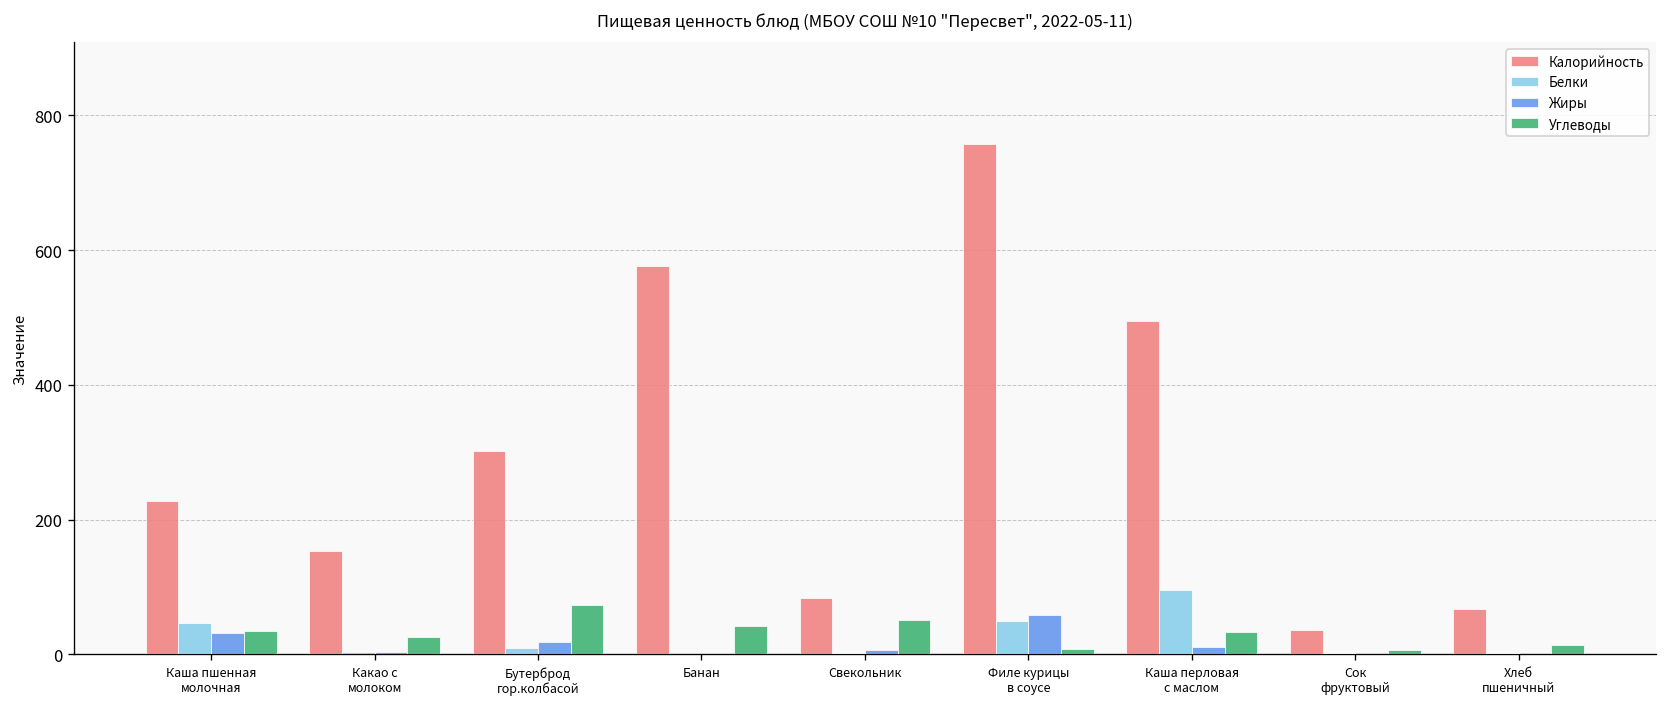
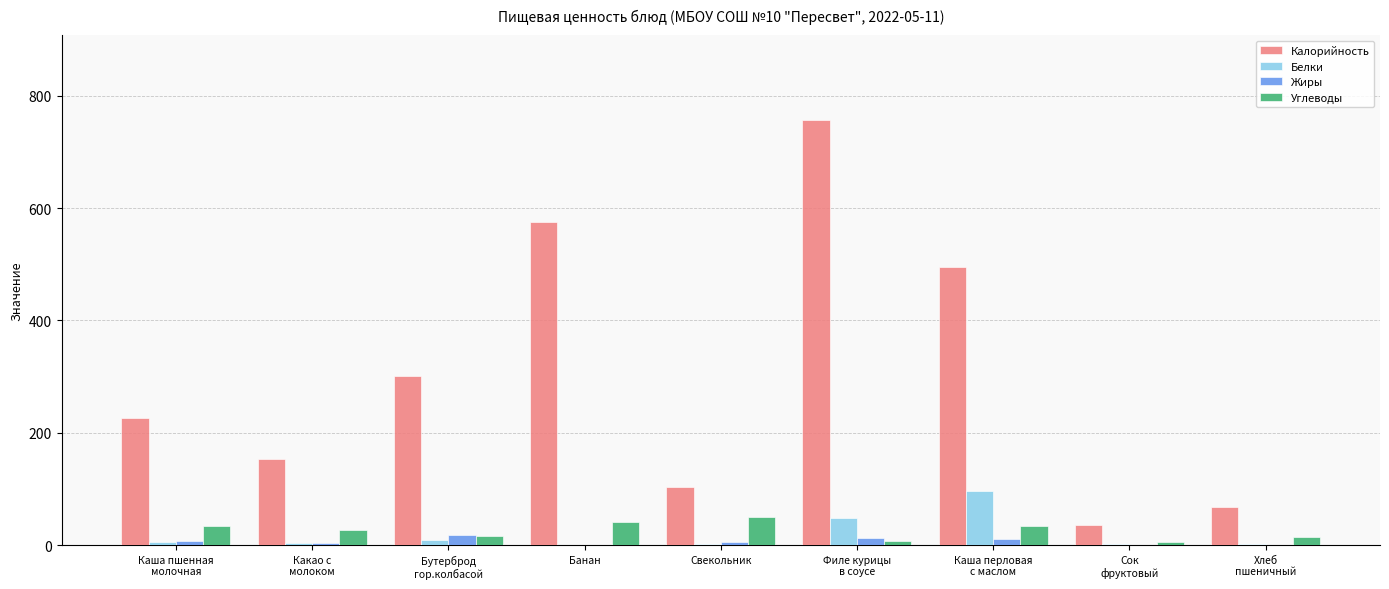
  {
    "Калорийность": {
      "Каша пшенная молочная": 230,
      "Какао с молоком": 150,
      "Бутерброд гор.колбасой": 300,
      "Банан": 580,
-     "Свекольник": 80,
+     "Свекольник": 100,
      "Филе курицы в соусе": 760,
      "Каша перловая с маслом": 500,
      "Сок фруктовый": 40,
      "Хлеб пшеничный": 70
    },
    "Белки": {
-     "Каша пшенная молочная": 50,
+     "Каша пшенная молочная": 10,
      "Бутерброд гор.колбасой": 10,
      "Филе курицы в соусе": 50,
      "Каша перловая с маслом": 100
    },
    "Жиры": {
-     "Каша пшенная молочная": 30,
+     "Каша пшенная молочная": 10,
      "Бутерброд гор.колбасой": 20,
      "Банан": 0,
      "Свекольник": 10,
-     "Филе курицы в соусе": 60,
+     "Филе курицы в соусе": 10,
      "Каша перловая с маслом": 10
    },
    "Углеводы": {
      "Каша пшенная молочная": 30,
      "Какао с молоком": 30,
-     "Бутерброд гор.колбасой": 70,
+     "Бутерброд гор.колбасой": 20,
      "Банан": 40,
      "Свекольник": 50,
      "Филе курицы в соусе": 10,
      "Каша перловая с маслом": 30,
      "Сок фруктовый": 10,
      "Хлеб пшеничный": 10
    }
  }
